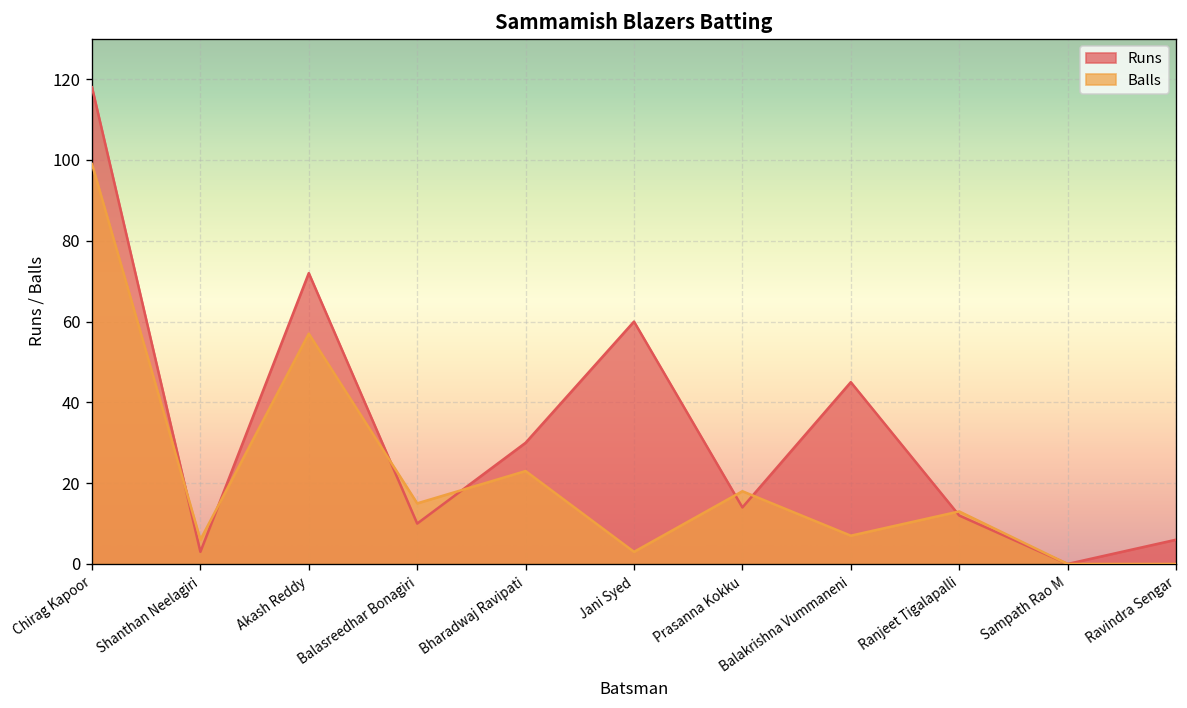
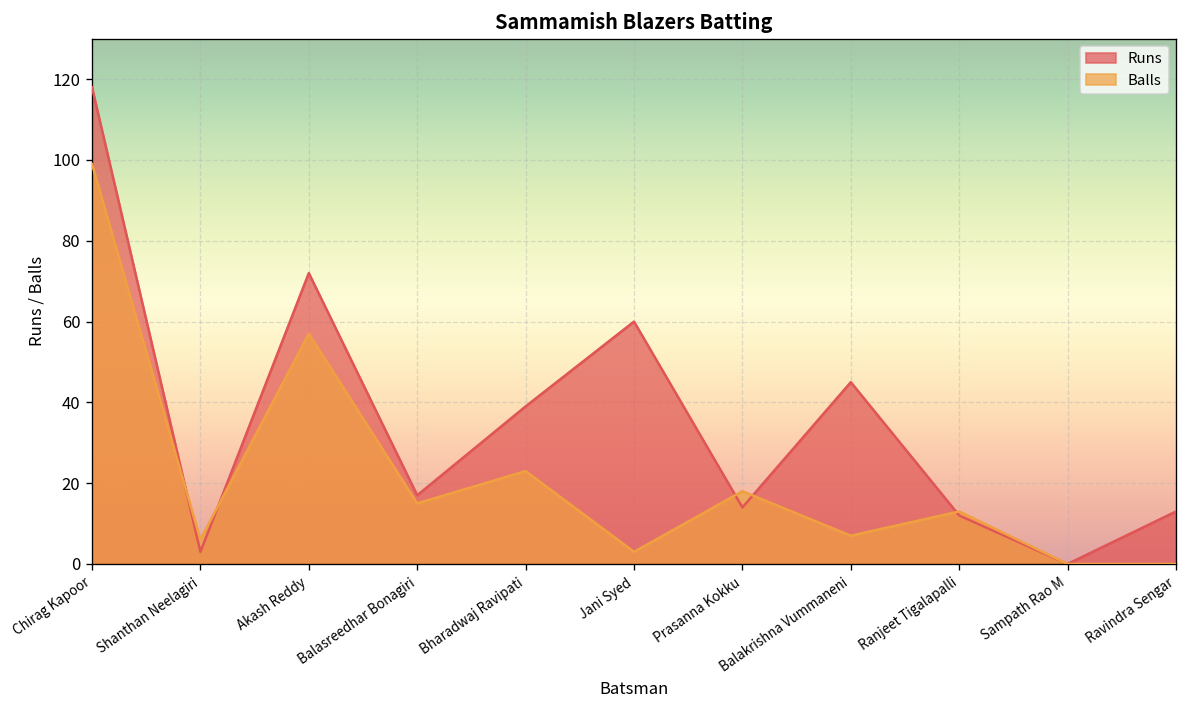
  {
    "Runs": {
      "Chirag Kapoor": 118,
      "Shanthan Neelagiri": 3,
      "Akash Reddy": 72,
-     "Balasreedhar Bonagiri": 10,
-     "Bharadwaj Ravipati": 30,
+     "Balasreedhar Bonagiri": 17,
+     "Bharadwaj Ravipati": 39,
      "Jani Syed": 60,
      "Prasanna Kokku": 14,
      "Balakrishna Vummaneni": 45,
      "Ranjeet Tigalapalli": 12,
-     "Ravindra Sengar": 6
+     "Ravindra Sengar": 13
    },
    "Balls": {
      "Chirag Kapoor": 99,
      "Shanthan Neelagiri": 6,
      "Akash Reddy": 57,
      "Balasreedhar Bonagiri": 15,
      "Bharadwaj Ravipati": 23,
      "Jani Syed": 3,
      "Prasanna Kokku": 18,
      "Balakrishna Vummaneni": 7,
      "Ranjeet Tigalapalli": 13,
      "Ravindra Sengar": 0
    }
  }
